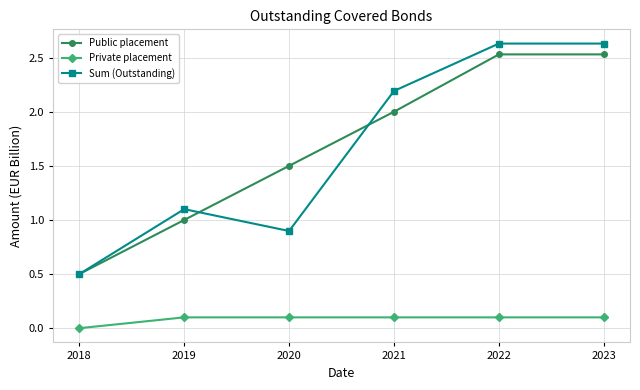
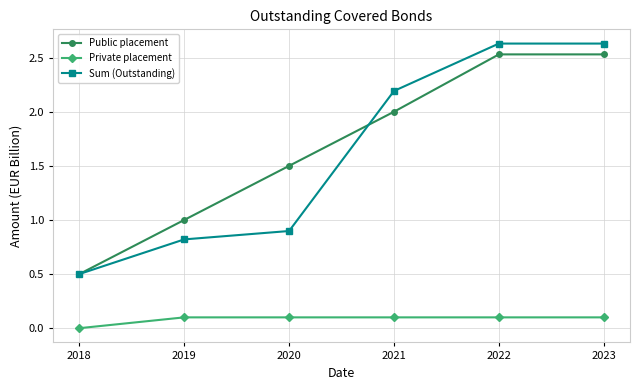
  {
    "Sum (Outstanding)": {
-     "2019": 1.10,
+     "2019": 0.82,
      "2020": 0.90,
      "2021": 2.19,
      "2022": 2.63,
      "2023": 2.63
    }
  }
